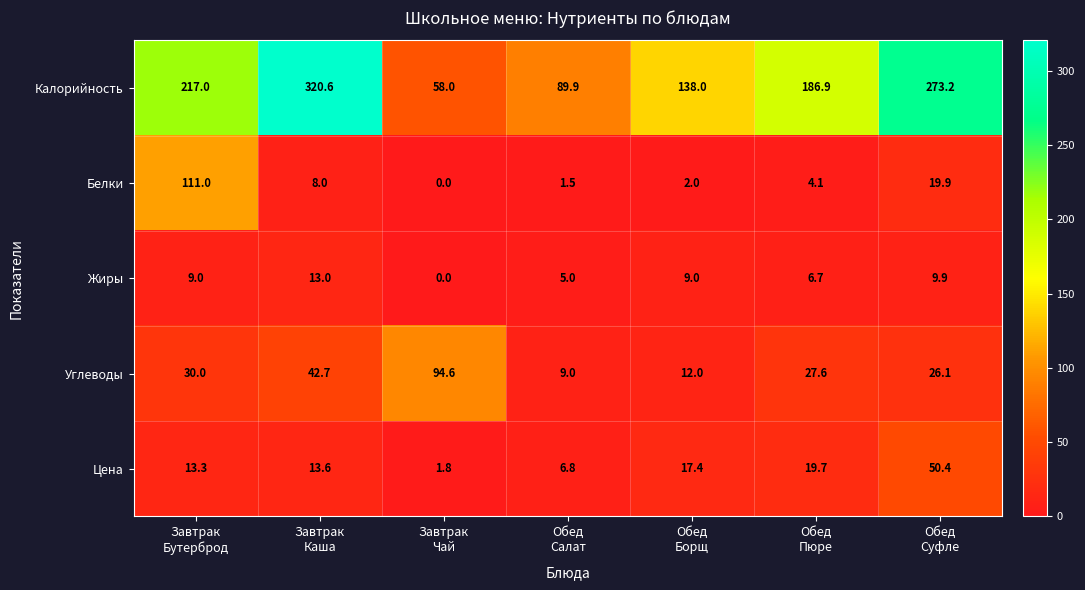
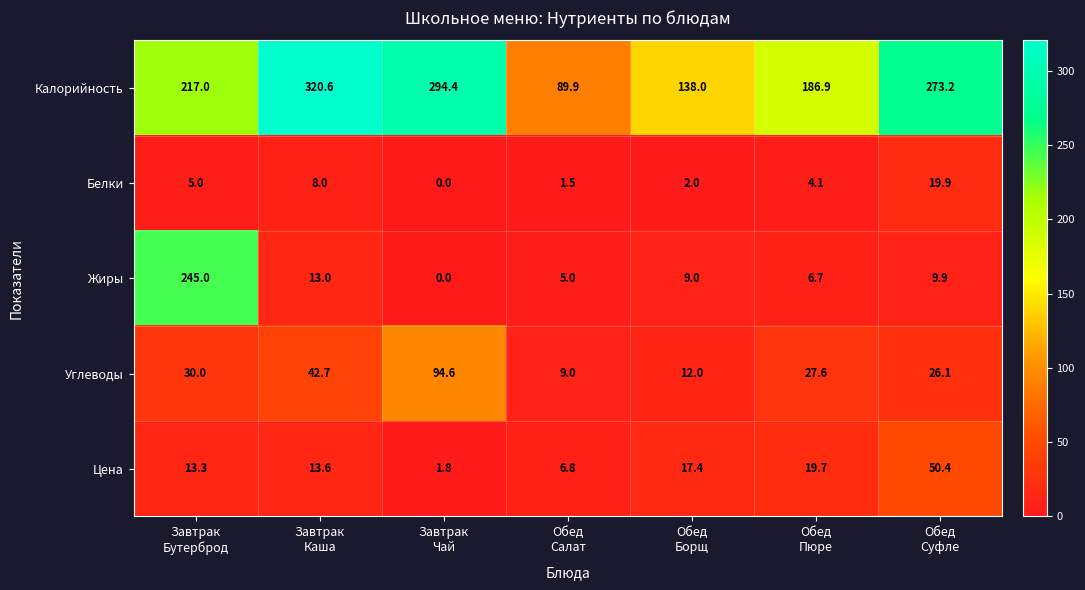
  {
    "Калорийность": {
      "Завтрак Бутерброд": 217.0,
      "Завтрак Каша": 320.6,
-     "Завтрак Чай": 58.0,
+     "Завтрак Чай": 294.4,
      "Обед Салат": 89.9,
      "Обед Борщ": 138.0,
      "Обед Пюре": 186.9,
      "Обед Суфле": 273.2
    },
    "Белки": {
-     "Завтрак Бутерброд": 111.0,
+     "Завтрак Бутерброд": 5.0,
      "Завтрак Каша": 8.0,
      "Завтрак Чай": 0.0,
      "Обед Салат": 1.5,
      "Обед Борщ": 2.0,
      "Обед Пюре": 4.1,
      "Обед Суфле": 19.9
    },
    "Жиры": {
-     "Завтрак Бутерброд": 9.0,
+     "Завтрак Бутерброд": 245.0,
      "Завтрак Каша": 13.0,
      "Завтрак Чай": 0.0,
      "Обед Салат": 5.0,
      "Обед Борщ": 9.0,
      "Обед Пюре": 6.7,
      "Обед Суфле": 9.9
    },
    "Углеводы": {
      "Завтрак Бутерброд": 30.0,
      "Завтрак Каша": 42.7,
      "Завтрак Чай": 94.6,
      "Обед Салат": 9.0,
      "Обед Борщ": 12.0,
      "Обед Пюре": 27.6,
      "Обед Суфле": 26.1
    },
    "Цена": {
      "Завтрак Бутерброд": 13.3,
      "Завтрак Каша": 13.6,
      "Завтрак Чай": 1.8,
      "Обед Салат": 6.8,
      "Обед Борщ": 17.4,
      "Обед Пюре": 19.7,
      "Обед Суфле": 50.4
    }
  }
